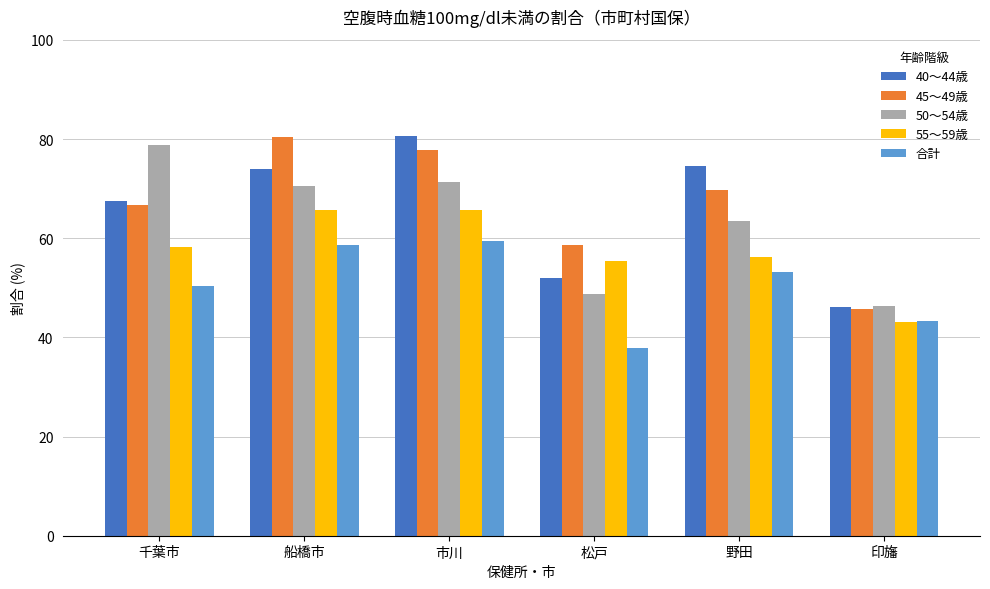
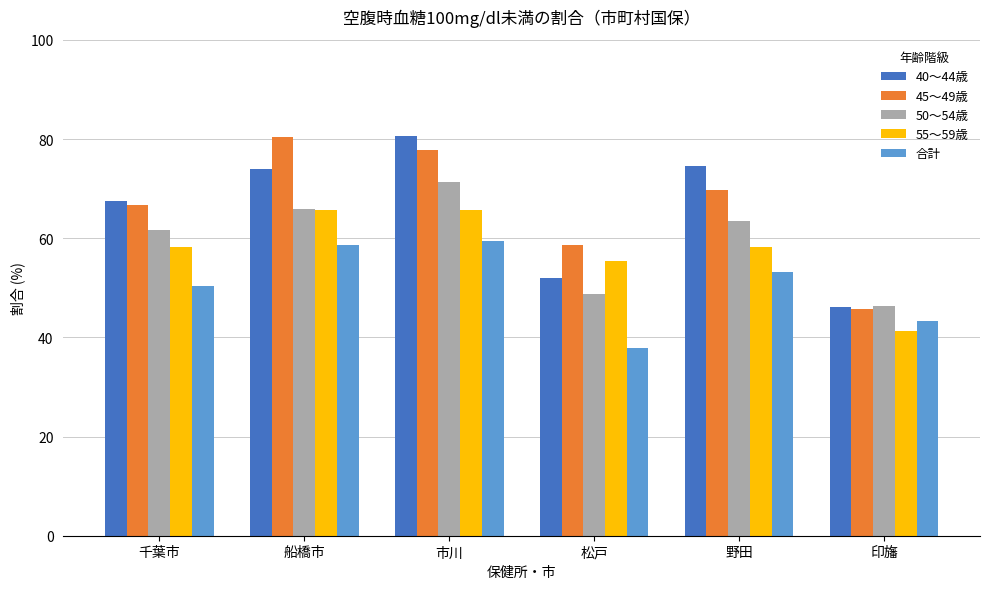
  {
    "45～49歳": {
      "千葉市": 67,
      "船橋市": 80,
      "市川": 78,
      "松戸": 59,
      "野田": 70,
      "印旛": 46
    },
    "50～54歳": {
-     "千葉市": 79,
-     "船橋市": 71,
+     "千葉市": 62,
+     "船橋市": 66,
      "市川": 71,
      "松戸": 49,
      "野田": 64,
      "印旛": 46
    },
    "55～59歳": {
      "千葉市": 58,
      "船橋市": 66,
      "市川": 66,
      "松戸": 55,
-     "野田": 56,
-     "印旛": 43
+     "野田": 58,
+     "印旛": 41
    }
  }
